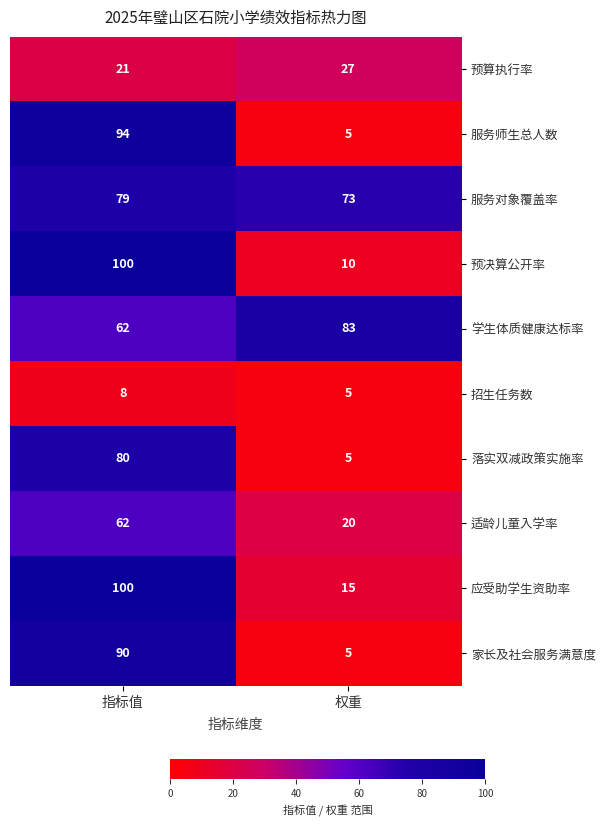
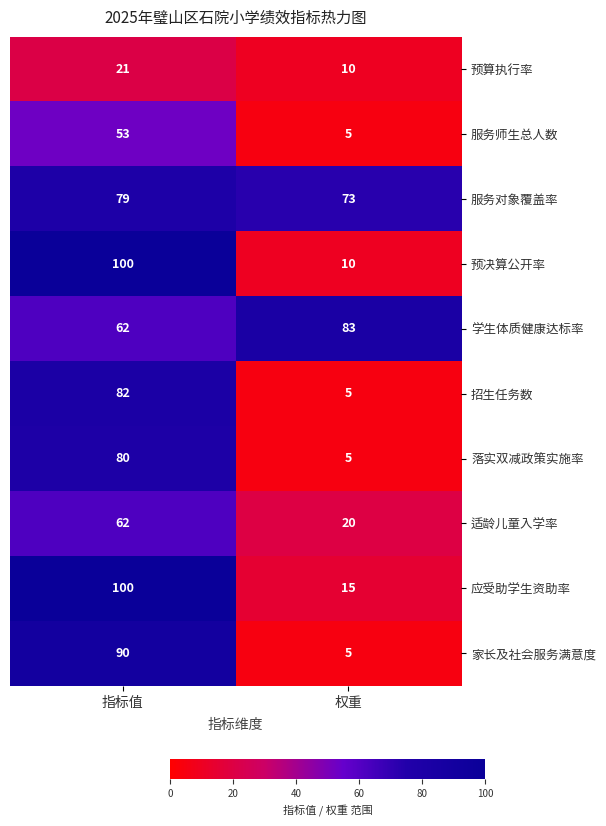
  {
    "预算执行率": {
      "指标值": 21,
-     "权重": 27
+     "权重": 10
    },
    "服务师生总人数": {
-     "指标值": 94,
+     "指标值": 53,
      "权重": 5
    },
    "服务对象覆盖率": {
      "指标值": 79,
      "权重": 73
    },
    "预决算公开率": {
      "指标值": 100,
      "权重": 10
    },
    "学生体质健康达标率": {
      "指标值": 62,
      "权重": 83
    },
    "招生任务数": {
-     "指标值": 8,
+     "指标值": 82,
      "权重": 5
    },
    "落实双减政策实施率": {
      "指标值": 80,
      "权重": 5
    },
    "适龄儿童入学率": {
      "指标值": 62,
      "权重": 20
    },
    "应受助学生资助率": {
      "指标值": 100,
      "权重": 15
    },
    "家长及社会服务满意度": {
      "指标值": 90,
      "权重": 5
    }
  }
